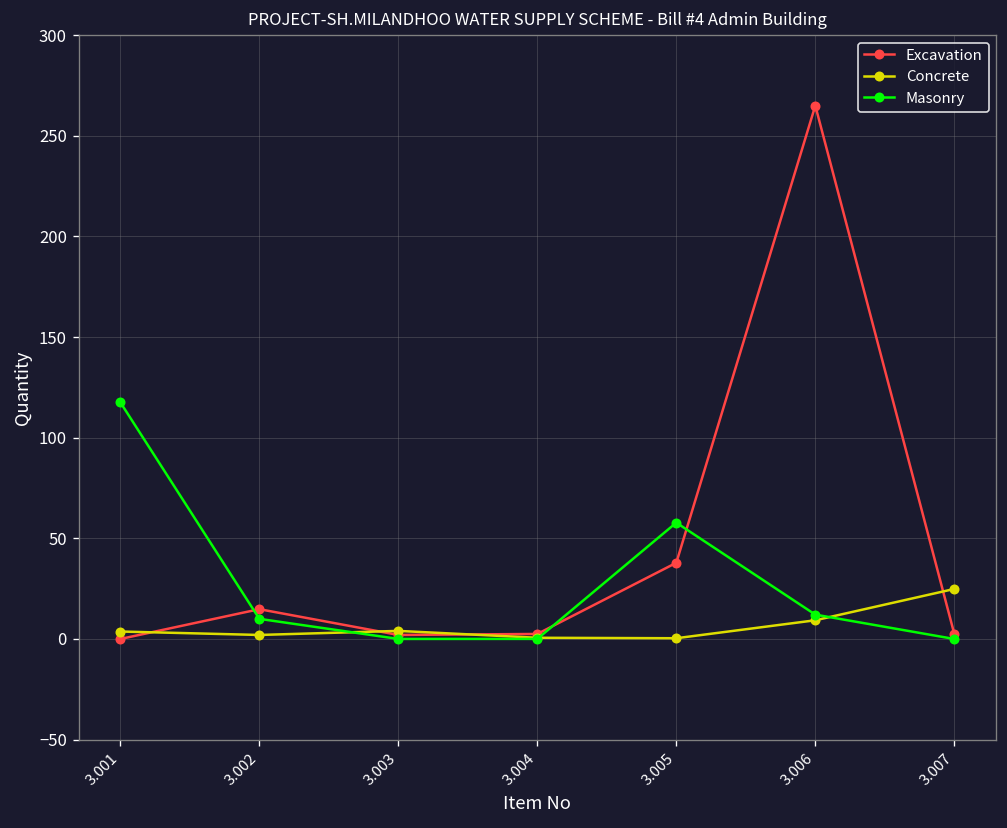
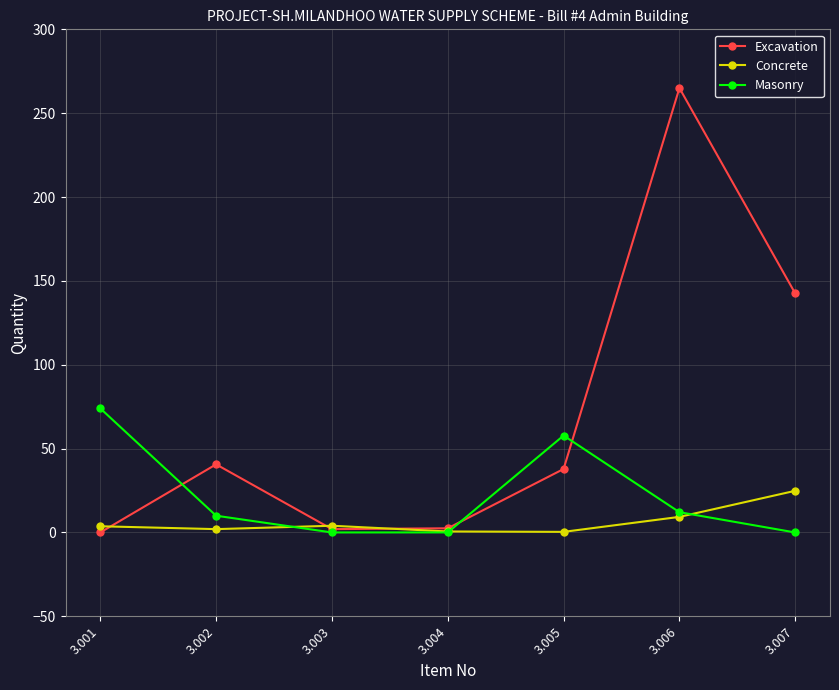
  {
    "Excavation": {
      "3.001": 0,
-     "3.002": 15,
+     "3.002": 41,
      "3.003": 2,
      "3.004": 3,
      "3.005": 38,
      "3.006": 265,
-     "3.007": 3
+     "3.007": 143
    },
    "Concrete": {
      "3.001": 4,
      "3.002": 2,
      "3.003": 4,
      "3.005": 0,
      "3.006": 9,
      "3.007": 25
    },
    "Masonry": {
-     "3.001": 118,
+     "3.001": 74,
      "3.002": 10,
      "3.003": 0,
      "3.005": 58,
      "3.006": 12,
      "3.007": 0
    }
  }
